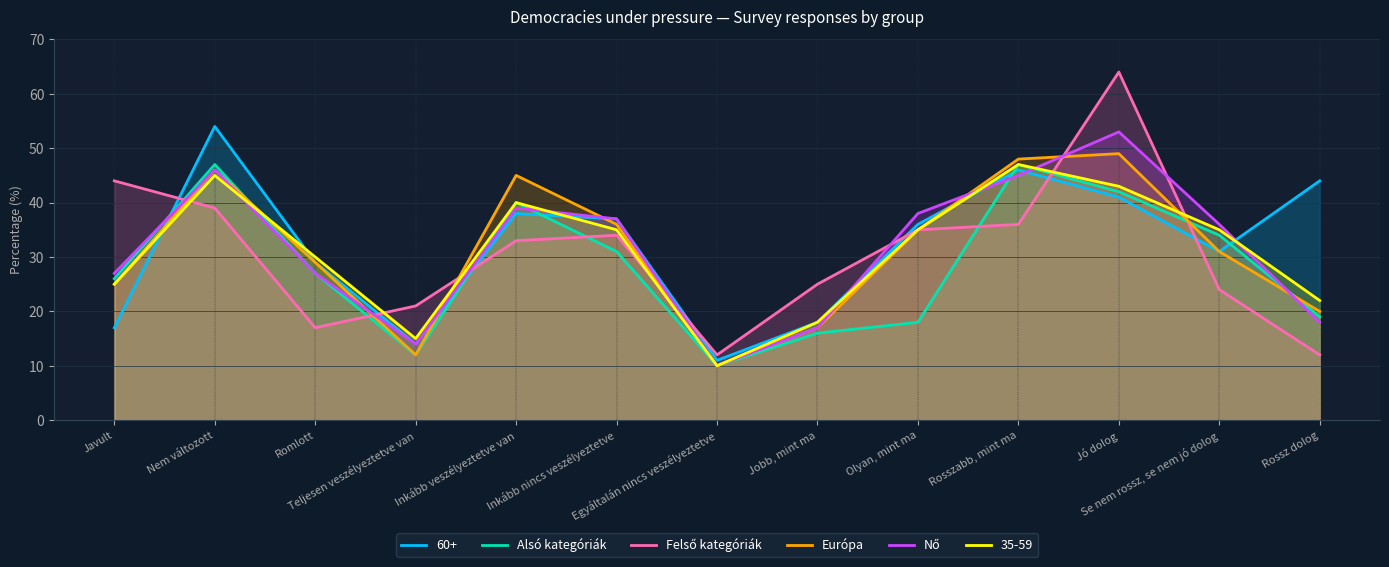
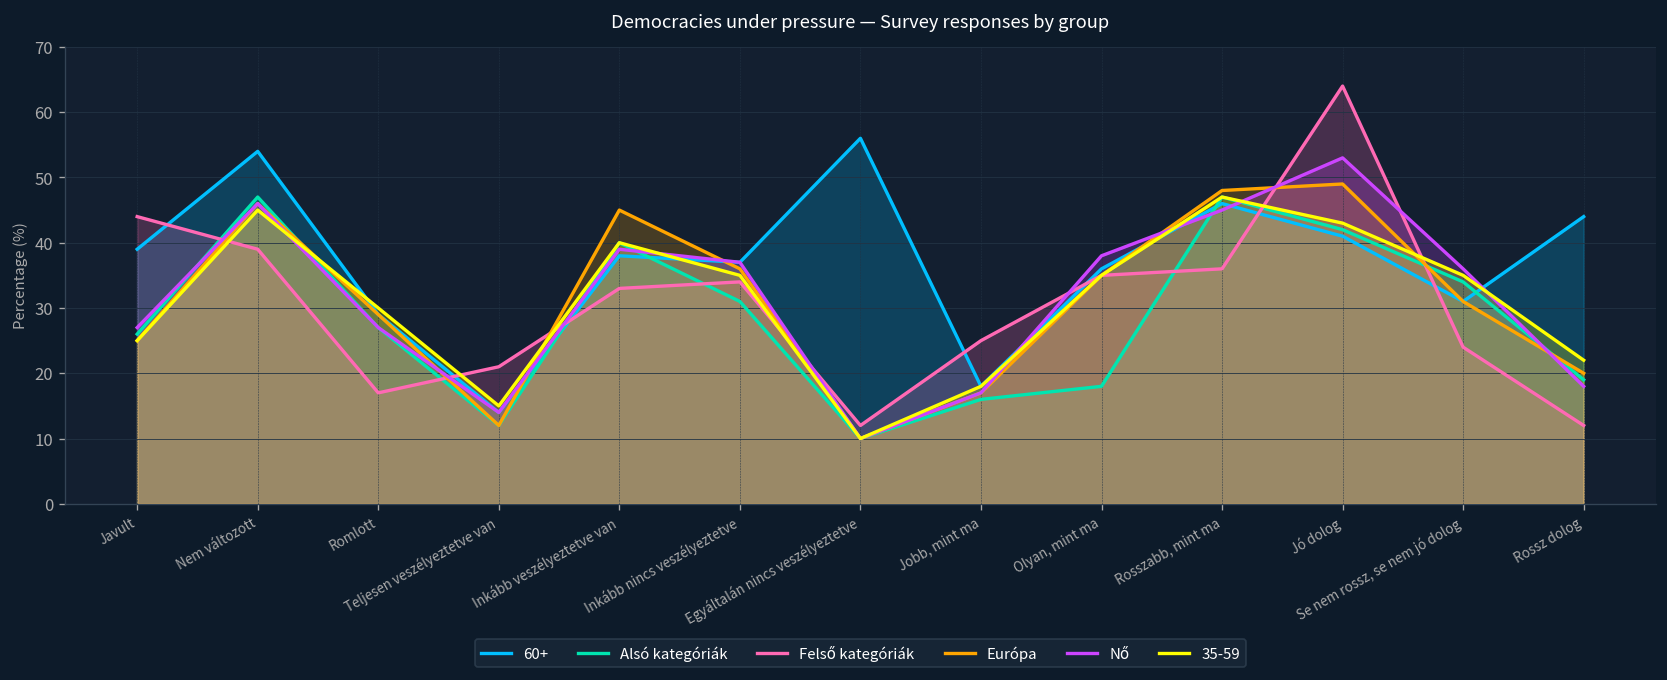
  {
    "60+": {
-     "Javult": 17,
+     "Javult": 39,
      "Nem változott": 54,
      "Inkább veszélyeztetve van": 38,
-     "Egyáltalán nincs veszélyeztetve": 11,
+     "Egyáltalán nincs veszélyeztetve": 56,
      "Olyan, mint ma": 36,
      "Rosszabb, mint ma": 46,
      "Jó dolog": 41,
      "Rossz dolog": 44
    },
    "Alsó kategóriák": {
      "Javult": 26,
      "Nem változott": 47,
      "Inkább nincs veszélyeztetve": 31,
      "Jobb, mint ma": 16,
      "Olyan, mint ma": 18,
      "Jó dolog": 42,
      "Se nem rossz, se nem jó dolog": 34,
      "Rossz dolog": 19
    },
    "Felső kategóriák": {
      "Javult": 44,
      "Nem változott": 39,
      "Romlott": 17,
      "Teljesen veszélyeztetve van": 21,
      "Inkább veszélyeztetve van": 33,
      "Inkább nincs veszélyeztetve": 34,
      "Egyáltalán nincs veszélyeztetve": 12,
      "Jobb, mint ma": 25,
      "Rosszabb, mint ma": 36,
      "Jó dolog": 64,
      "Se nem rossz, se nem jó dolog": 24,
      "Rossz dolog": 12
    },
    "Európa": {
      "Inkább veszélyeztetve van": 45,
      "Inkább nincs veszélyeztetve": 36,
      "Rosszabb, mint ma": 48,
      "Jó dolog": 49,
      "Rossz dolog": 20
    },
    "Nő": {
      "Javult": 27,
      "Inkább veszélyeztetve van": 39,
      "Olyan, mint ma": 38,
      "Rosszabb, mint ma": 45,
      "Jó dolog": 53,
      "Se nem rossz, se nem jó dolog": 36,
      "Rossz dolog": 18
    },
    "35-59": {
      "Nem változott": 45,
      "Romlott": 30,
      "Teljesen veszélyeztetve van": 15,
      "Inkább nincs veszélyeztetve": 35,
      "Jó dolog": 43,
      "Se nem rossz, se nem jó dolog": 35,
      "Rossz dolog": 22
    }
  }
